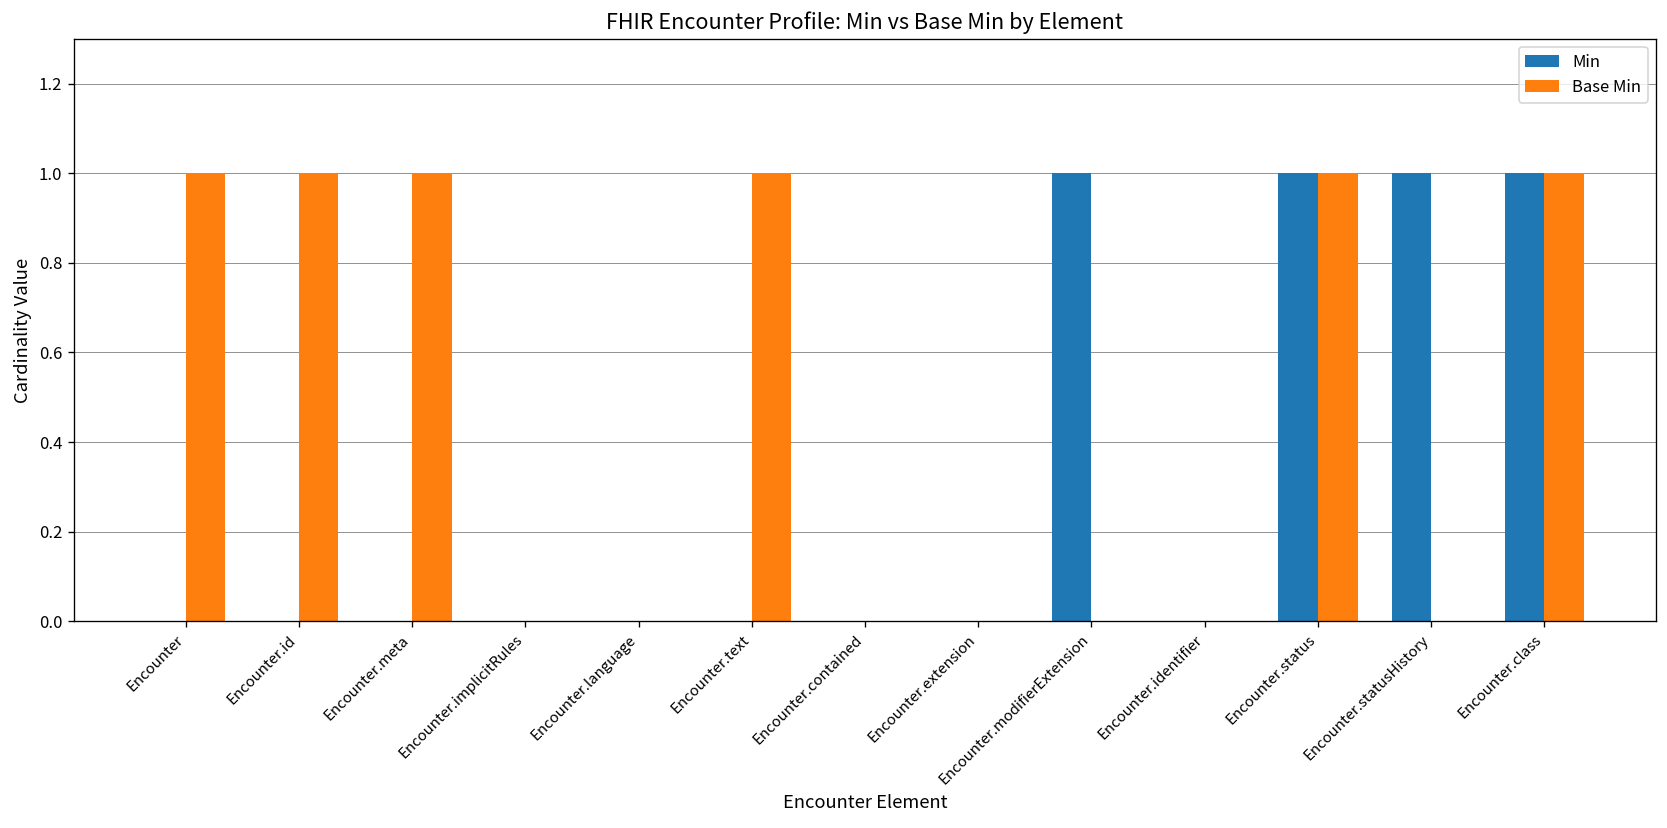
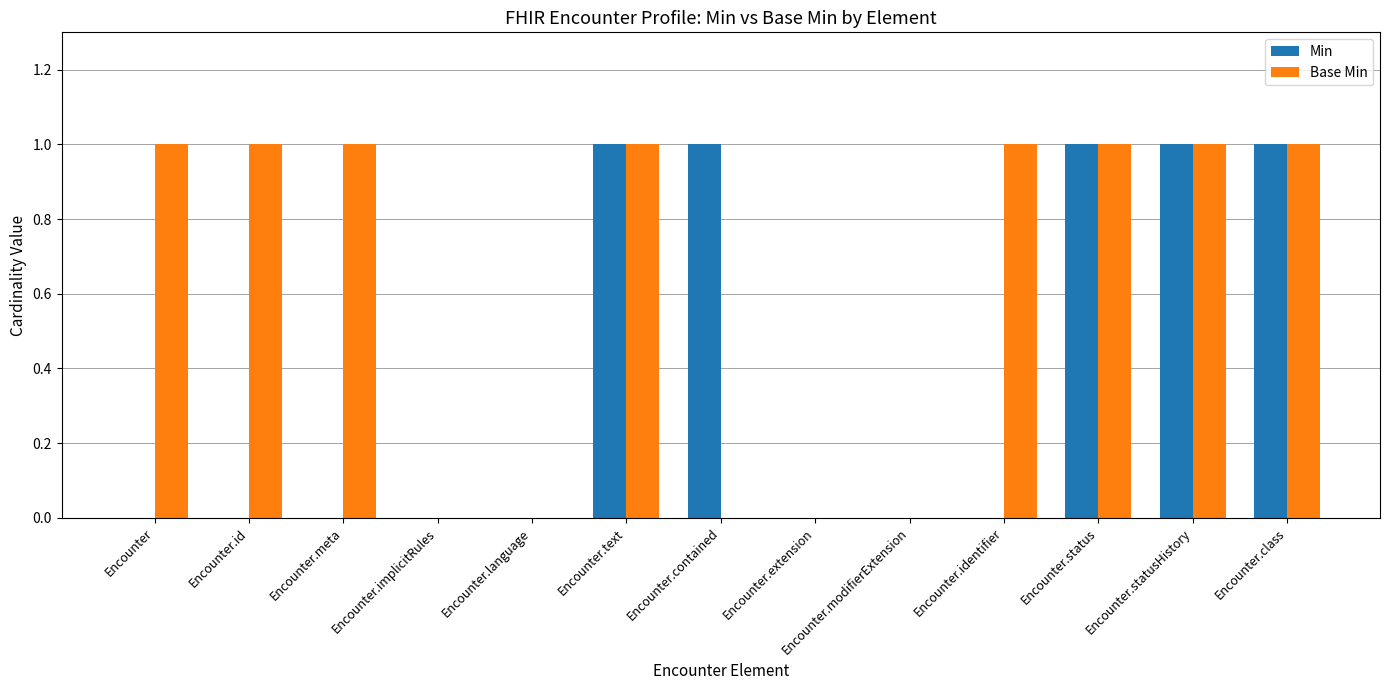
  {
    "Min": {
      "Encounter": 0,
      "Encounter.id": 0,
      "Encounter.meta": 0,
      "Encounter.implicitRules": 0,
      "Encounter.language": 0,
-     "Encounter.text": 0,
-     "Encounter.contained": 0,
+     "Encounter.text": 1,
+     "Encounter.contained": 1,
      "Encounter.extension": 0,
-     "Encounter.modifierExtension": 1,
+     "Encounter.modifierExtension": 0,
      "Encounter.identifier": 0,
      "Encounter.status": 1,
      "Encounter.statusHistory": 1,
      "Encounter.class": 1
    },
    "Base Min": {
      "Encounter": 1,
      "Encounter.id": 1,
      "Encounter.meta": 1,
      "Encounter.implicitRules": 0,
      "Encounter.language": 0,
      "Encounter.text": 1,
      "Encounter.contained": 0,
      "Encounter.extension": 0,
      "Encounter.modifierExtension": 0,
-     "Encounter.identifier": 0,
+     "Encounter.identifier": 1,
      "Encounter.status": 1,
-     "Encounter.statusHistory": 0,
+     "Encounter.statusHistory": 1,
      "Encounter.class": 1
    }
  }
